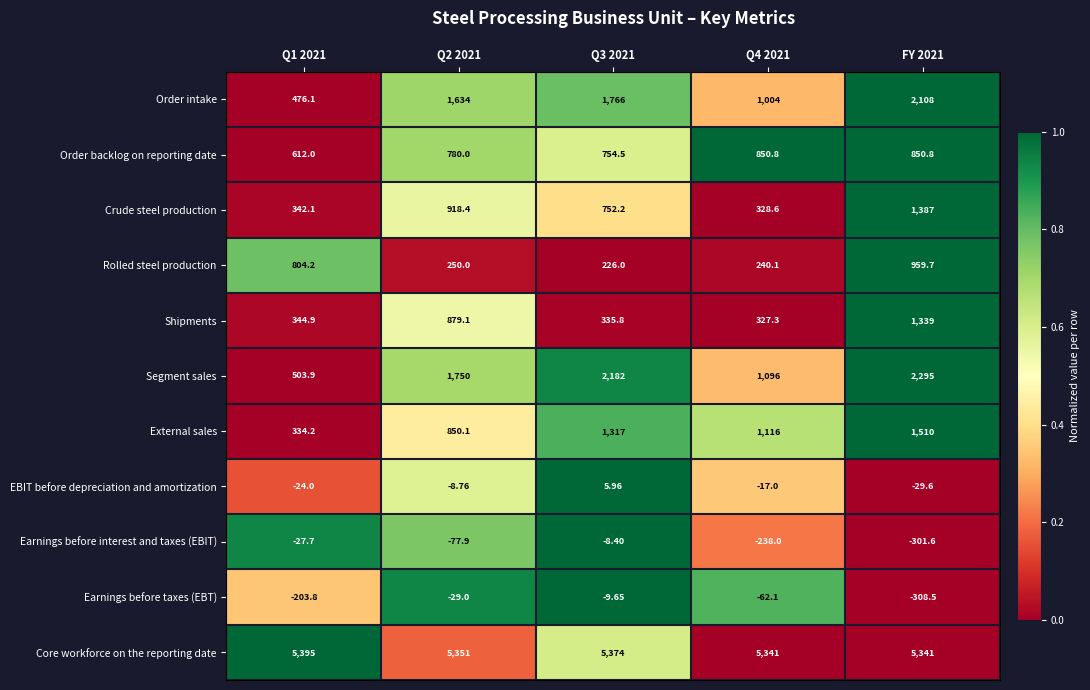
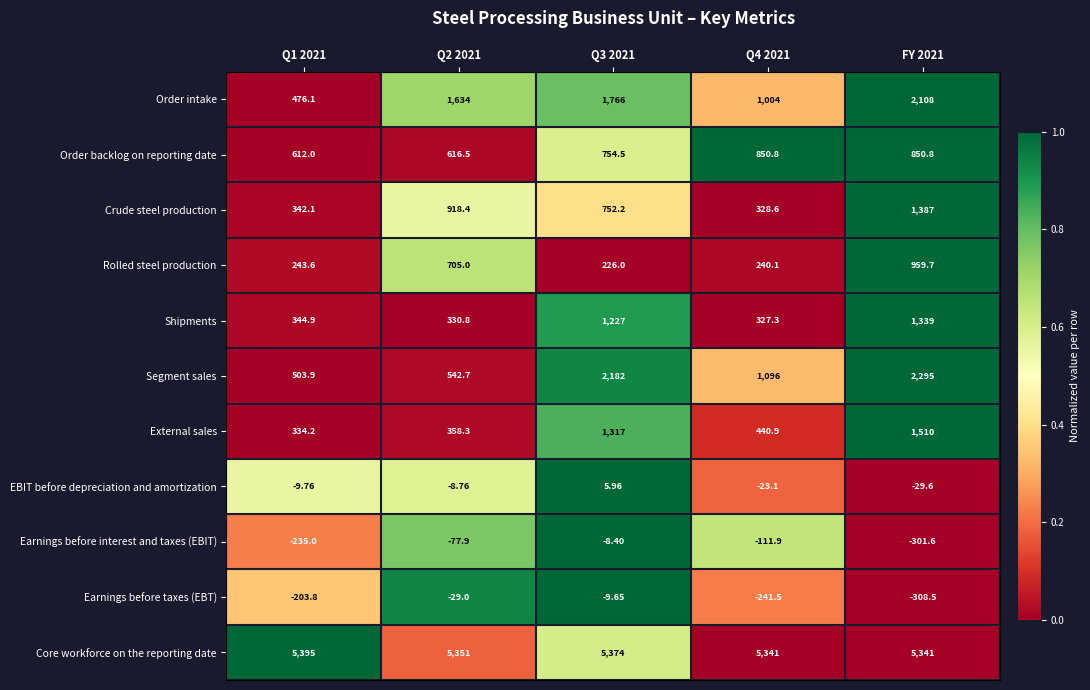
  {
    "Order intake": {
      "Q1 2021": "476.1",
      "Q2 2021": "1,634",
      "Q3 2021": "1,766",
      "Q4 2021": "1,004",
      "FY 2021": "2,108"
    },
    "Order backlog on reporting date": {
      "Q1 2021": "612.0",
-     "Q2 2021": "780.0",
+     "Q2 2021": "616.5",
      "Q3 2021": "754.5",
      "Q4 2021": "850.8",
      "FY 2021": "850.8"
    },
    "Crude steel production": {
      "Q1 2021": "342.1",
      "Q2 2021": "918.4",
      "Q3 2021": "752.2",
      "Q4 2021": "328.6",
      "FY 2021": "1,387"
    },
    "Rolled steel production": {
-     "Q1 2021": "804.2",
-     "Q2 2021": "250.0",
+     "Q1 2021": "243.6",
+     "Q2 2021": "705.0",
      "Q3 2021": "226.0",
      "Q4 2021": "240.1",
      "FY 2021": "959.7"
    },
    "Shipments": {
      "Q1 2021": "344.9",
-     "Q2 2021": "879.1",
-     "Q3 2021": "335.8",
+     "Q2 2021": "330.8",
+     "Q3 2021": "1,227",
      "Q4 2021": "327.3",
      "FY 2021": "1,339"
    },
    "Segment sales": {
      "Q1 2021": "503.9",
-     "Q2 2021": "1,750",
+     "Q2 2021": "542.7",
      "Q3 2021": "2,182",
      "Q4 2021": "1,096",
      "FY 2021": "2,295"
    },
    "External sales": {
      "Q1 2021": "334.2",
-     "Q2 2021": "850.1",
+     "Q2 2021": "358.3",
      "Q3 2021": "1,317",
-     "Q4 2021": "1,116",
+     "Q4 2021": "440.9",
      "FY 2021": "1,510"
    },
    "EBIT before depreciation and amortization": {
-     "Q1 2021": "-24.0",
+     "Q1 2021": "-9.76",
      "Q2 2021": "-8.76",
      "Q3 2021": "5.96",
-     "Q4 2021": "-17.0",
+     "Q4 2021": "-23.1",
      "FY 2021": "-29.6"
    },
    "Earnings before interest and taxes (EBIT)": {
-     "Q1 2021": "-27.7",
+     "Q1 2021": "-235.0",
      "Q2 2021": "-77.9",
      "Q3 2021": "-8.40",
-     "Q4 2021": "-238.0",
+     "Q4 2021": "-111.9",
      "FY 2021": "-301.6"
    },
    "Earnings before taxes (EBT)": {
      "Q1 2021": "-203.8",
      "Q2 2021": "-29.0",
      "Q3 2021": "-9.65",
-     "Q4 2021": "-62.1",
+     "Q4 2021": "-241.5",
      "FY 2021": "-308.5"
    },
    "Core workforce on the reporting date": {
      "Q1 2021": "5,395",
      "Q2 2021": "5,351",
      "Q3 2021": "5,374",
      "Q4 2021": "5,341",
      "FY 2021": "5,341"
    }
  }
